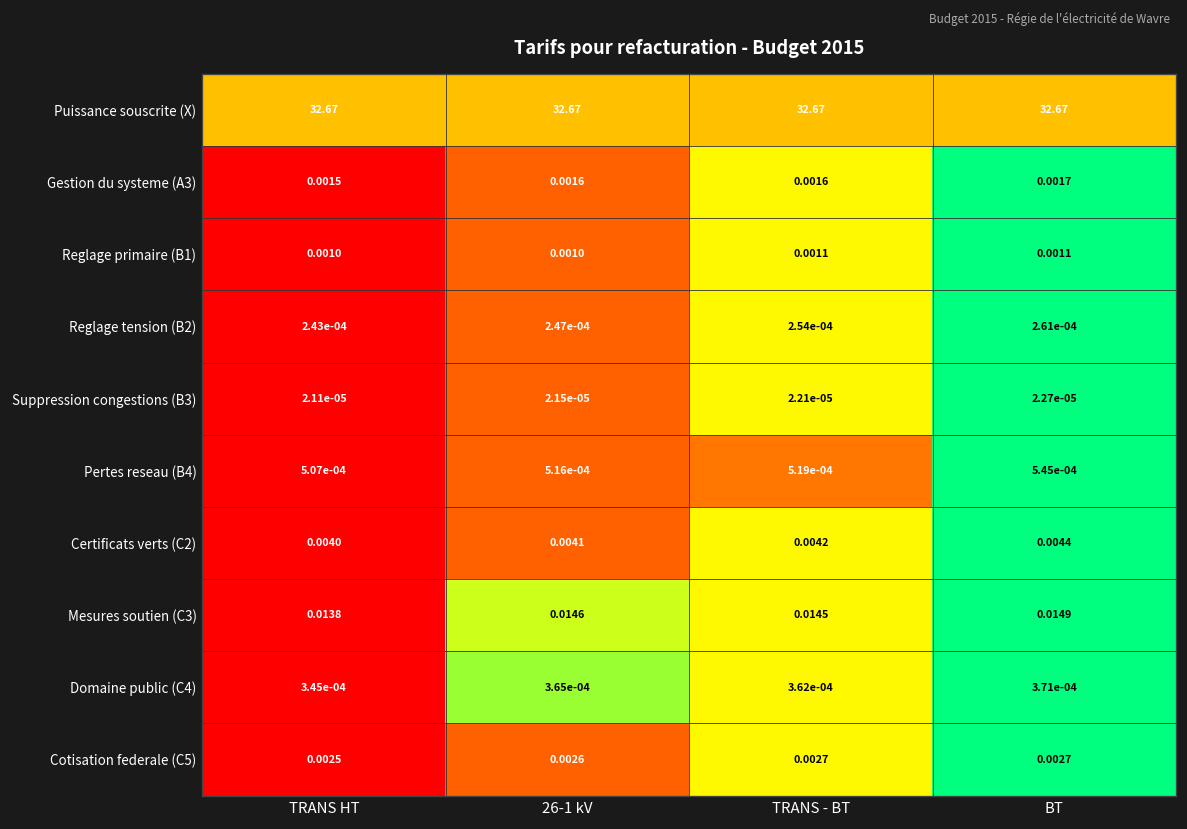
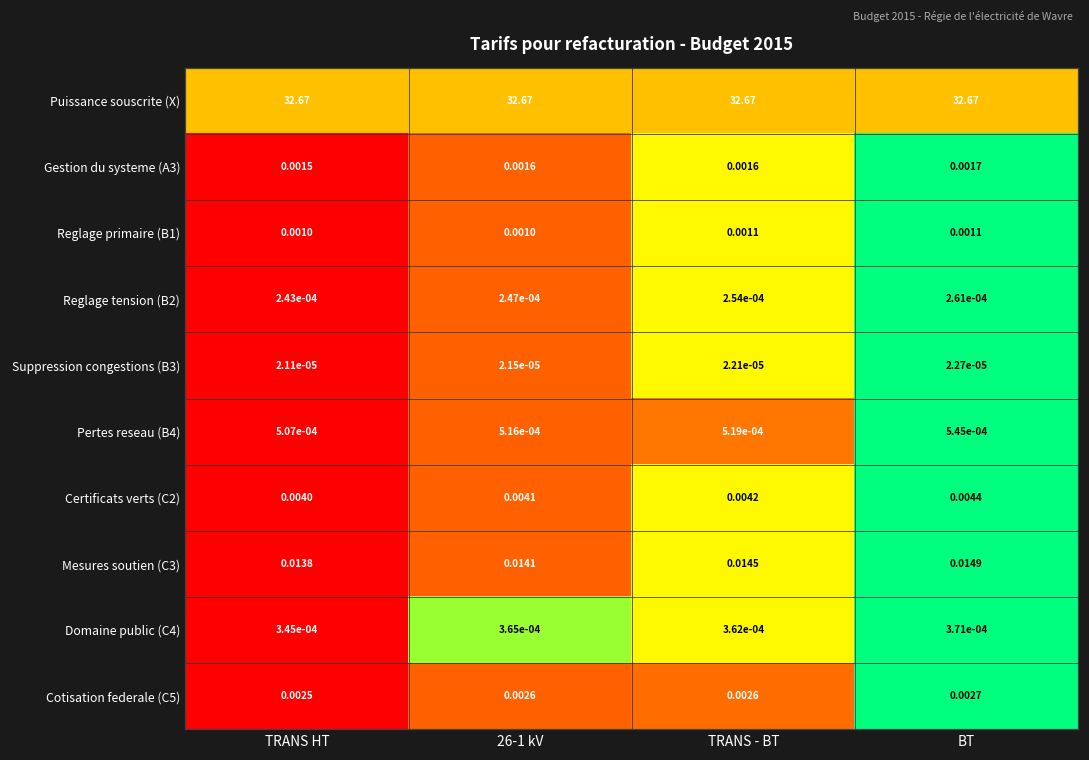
  {
    "Puissance souscrite (X)": {
      "TRANS HT": "32.67",
      "26-1 kV": "32.67",
      "TRANS - BT": "32.67",
      "BT": "32.67"
    },
    "Gestion du systeme (A3)": {
      "TRANS HT": "0.0015",
      "26-1 kV": "0.0016",
      "TRANS - BT": "0.0016",
      "BT": "0.0017"
    },
    "Reglage primaire (B1)": {
      "TRANS HT": "0.0010",
      "26-1 kV": "0.0010",
      "TRANS - BT": "0.0011",
      "BT": "0.0011"
    },
    "Reglage tension (B2)": {
      "TRANS HT": "2.43e-04",
      "26-1 kV": "2.47e-04",
      "TRANS - BT": "2.54e-04",
      "BT": "2.61e-04"
    },
    "Suppression congestions (B3)": {
      "TRANS HT": "2.11e-05",
      "26-1 kV": "2.15e-05",
      "TRANS - BT": "2.21e-05",
      "BT": "2.27e-05"
    },
    "Pertes reseau (B4)": {
      "TRANS HT": "5.07e-04",
      "26-1 kV": "5.16e-04",
      "TRANS - BT": "5.19e-04",
      "BT": "5.45e-04"
    },
    "Certificats verts (C2)": {
      "TRANS HT": "0.0040",
      "26-1 kV": "0.0041",
      "TRANS - BT": "0.0042",
      "BT": "0.0044"
    },
    "Mesures soutien (C3)": {
      "TRANS HT": "0.0138",
-     "26-1 kV": "0.0146",
+     "26-1 kV": "0.0141",
      "TRANS - BT": "0.0145",
      "BT": "0.0149"
    },
    "Domaine public (C4)": {
      "TRANS HT": "3.45e-04",
      "26-1 kV": "3.65e-04",
      "TRANS - BT": "3.62e-04",
      "BT": "3.71e-04"
    },
    "Cotisation federale (C5)": {
      "TRANS HT": "0.0025",
      "26-1 kV": "0.0026",
-     "TRANS - BT": "0.0027",
+     "TRANS - BT": "0.0026",
      "BT": "0.0027"
    }
  }
